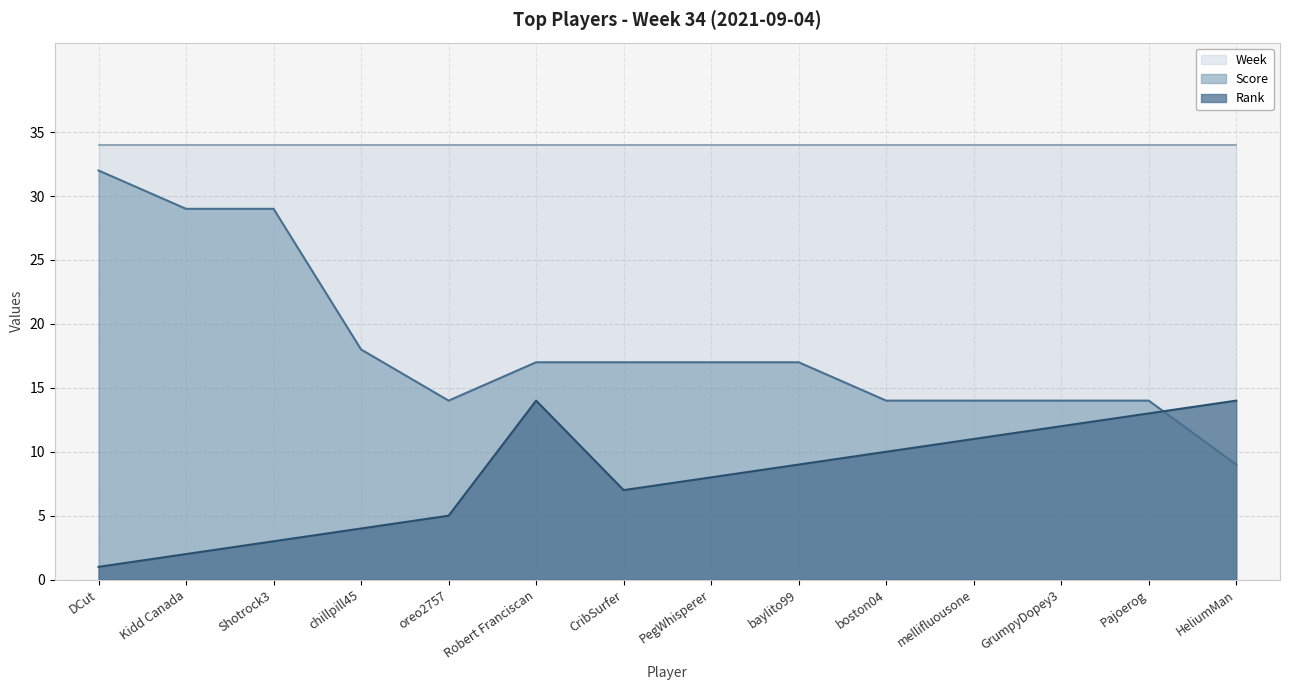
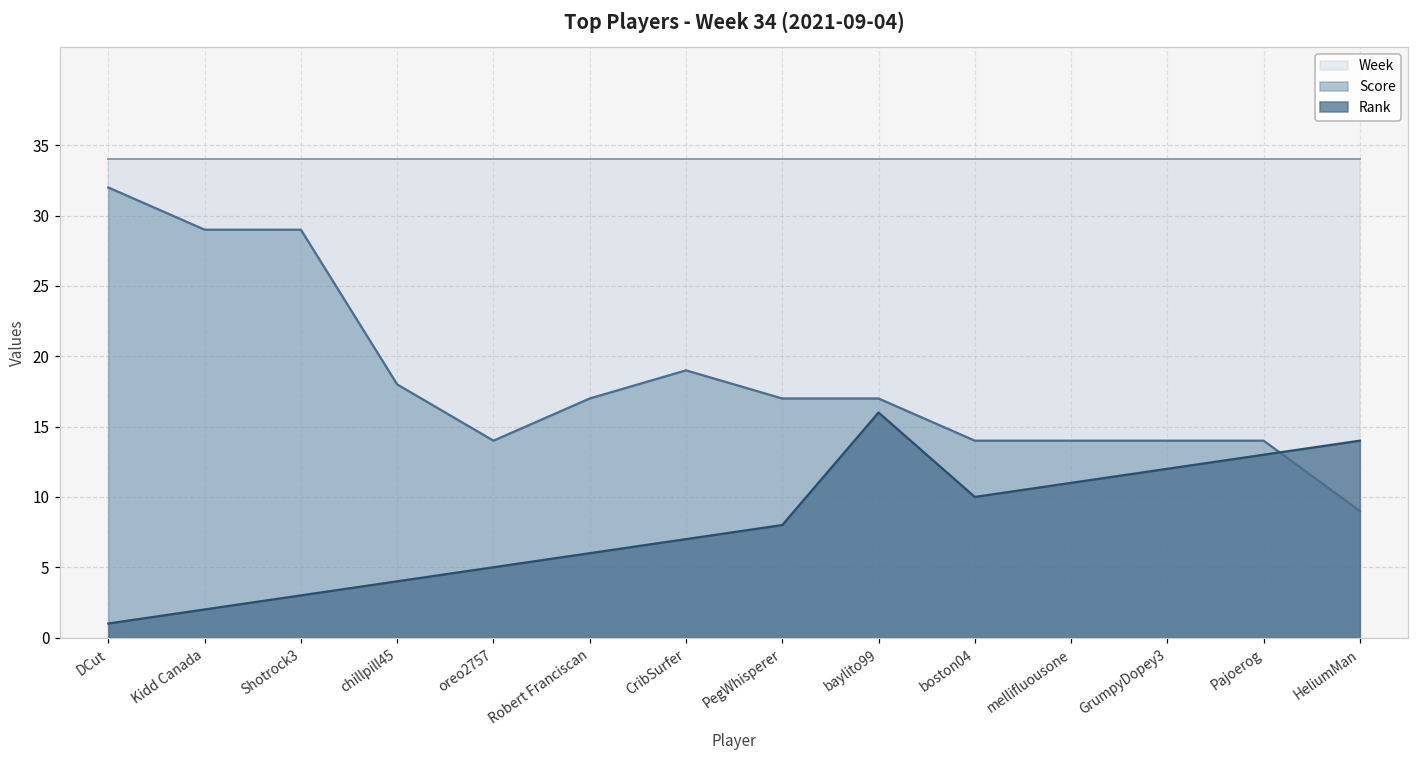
  {
    "Week": {
      "DCut": 34,
      "Kidd Canada": 34,
      "Shotrock3": 34,
      "chillpill45": 34,
      "oreo2757": 34,
      "Robert Franciscan": 34,
      "CribSurfer": 34,
      "PegWhisperer": 34,
      "baylito99": 34,
      "boston04": 34,
      "mellifluousone": 34,
      "GrumpyDopey3": 34,
      "Pajoerog": 34,
      "HeliumMan": 34
    },
    "Score": {
      "DCut": 32,
      "Kidd Canada": 29,
      "Shotrock3": 29,
      "chillpill45": 18,
      "oreo2757": 14,
      "Robert Franciscan": 17,
-     "CribSurfer": 17,
+     "CribSurfer": 19,
      "PegWhisperer": 17,
      "baylito99": 17,
      "boston04": 14,
      "mellifluousone": 14,
      "GrumpyDopey3": 14,
      "Pajoerog": 14,
      "HeliumMan": 9
    },
    "Rank": {
      "DCut": 1,
      "Kidd Canada": 2,
      "Shotrock3": 3,
      "chillpill45": 4,
      "oreo2757": 5,
-     "Robert Franciscan": 14,
+     "Robert Franciscan": 6,
      "CribSurfer": 7,
      "PegWhisperer": 8,
-     "baylito99": 9,
+     "baylito99": 16,
      "boston04": 10,
      "mellifluousone": 11,
      "GrumpyDopey3": 12,
      "Pajoerog": 13,
      "HeliumMan": 14
    }
  }
